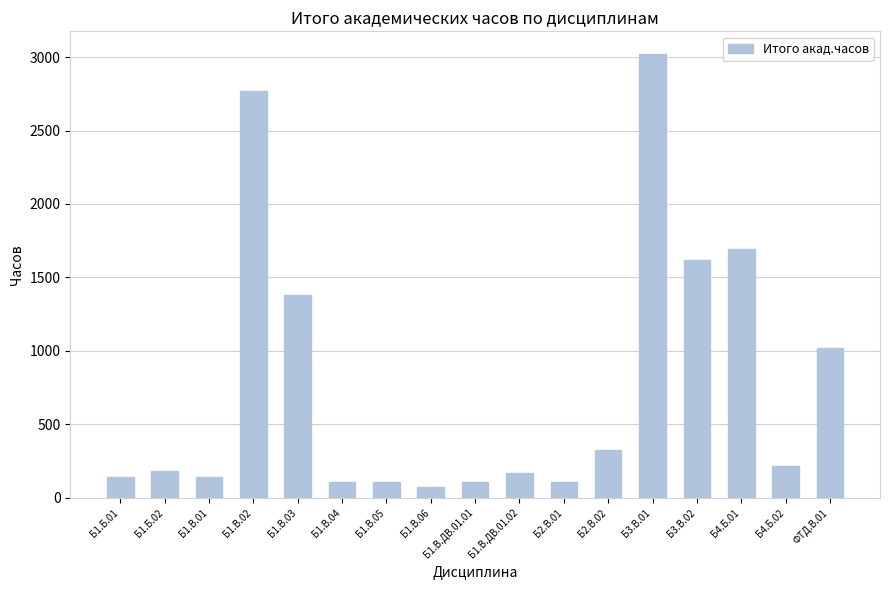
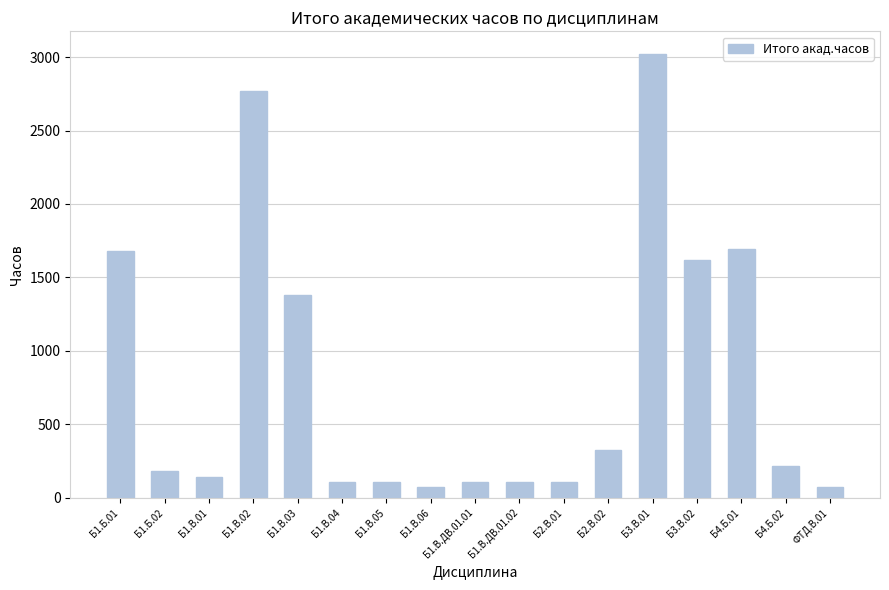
  {
-   "Б1.Б.01": 140,
+   "Б1.Б.01": 1680,
    "Б1.Б.02": 180,
    "Б1.В.01": 140,
    "Б1.В.02": 2770,
    "Б1.В.03": 1380,
    "Б1.В.04": 110,
    "Б1.В.05": 110,
    "Б1.В.06": 70,
    "Б1.В.ДВ.01.01": 110,
-   "Б1.В.ДВ.01.02": 170,
+   "Б1.В.ДВ.01.02": 110,
    "Б2.В.01": 110,
    "Б2.В.02": 320,
    "Б3.В.01": 3020,
    "Б3.В.02": 1620,
    "Б4.Б.01": 1690,
    "Б4.Б.02": 220,
-   "ФТД.В.01": 1020
+   "ФТД.В.01": 70
  }
